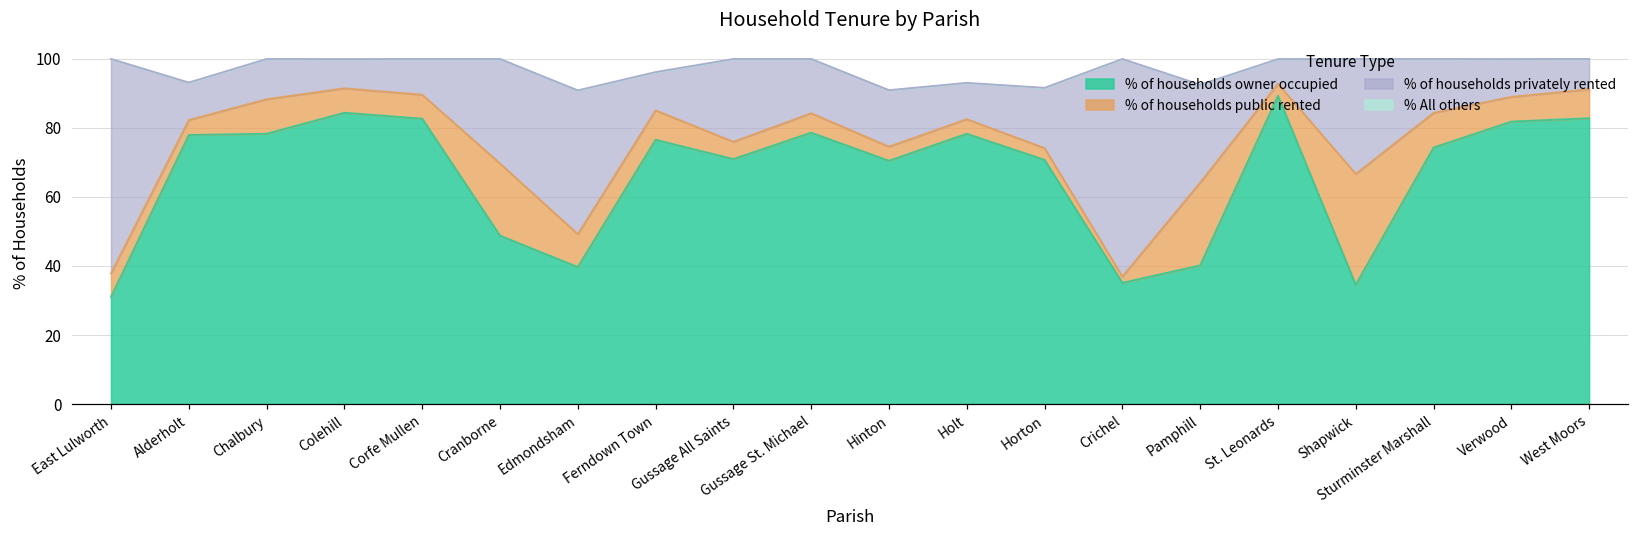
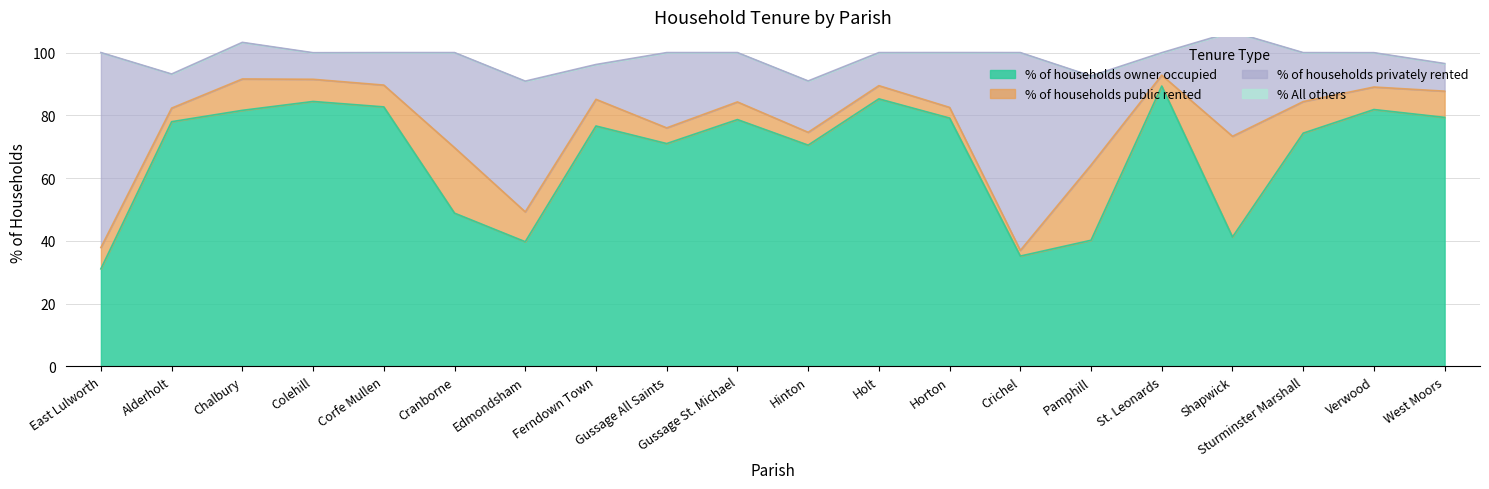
  {
    "% of households owner occupied": {
      "East Lulworth": 31,
      "Alderholt": 78,
-     "Chalbury": 78,
+     "Chalbury": 82,
      "Colehill": 84,
      "Corfe Mullen": 83,
      "Cranborne": 49,
      "Edmondsham": 40,
      "Ferndown Town": 77,
      "Gussage All Saints": 71,
      "Gussage St. Michael": 79,
      "Hinton": 71,
-     "Holt": 78,
-     "Horton": 71,
+     "Holt": 85,
+     "Horton": 79,
      "Crichel": 35,
      "Pamphill": 40,
      "St. Leonards": 89,
-     "Shapwick": 35,
+     "Shapwick": 41,
      "Sturminster Marshall": 74,
      "Verwood": 82,
-     "West Moors": 83
+     "West Moors": 79
    },
    "% of households public rented": {
      "East Lulworth": 7,
      "Alderholt": 4,
      "Chalbury": 10,
      "Colehill": 7,
      "Corfe Mullen": 7,
      "Cranborne": 21,
      "Edmondsham": 10,
      "Ferndown Town": 9,
      "Gussage All Saints": 5,
      "Gussage St. Michael": 6,
      "Hinton": 4,
      "Holt": 4,
      "Horton": 3,
      "Crichel": 2,
      "Pamphill": 24,
      "St. Leonards": 3,
      "Shapwick": 32,
      "Sturminster Marshall": 10,
      "Verwood": 7,
      "West Moors": 8
    },
    "% All others": {
      "Colehill": 8,
      "St. Leonards": 7,
      "Verwood": 11
    }
  }
